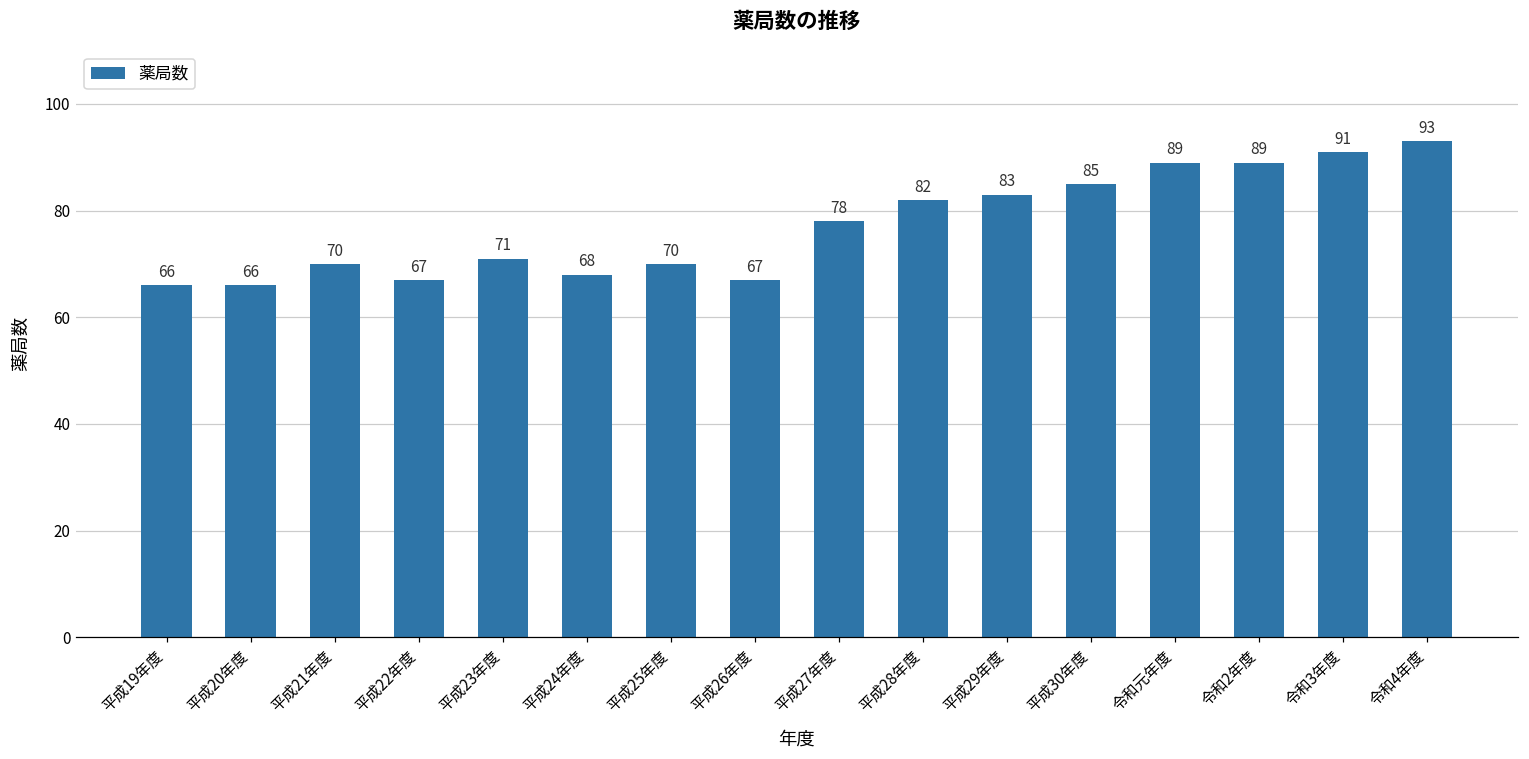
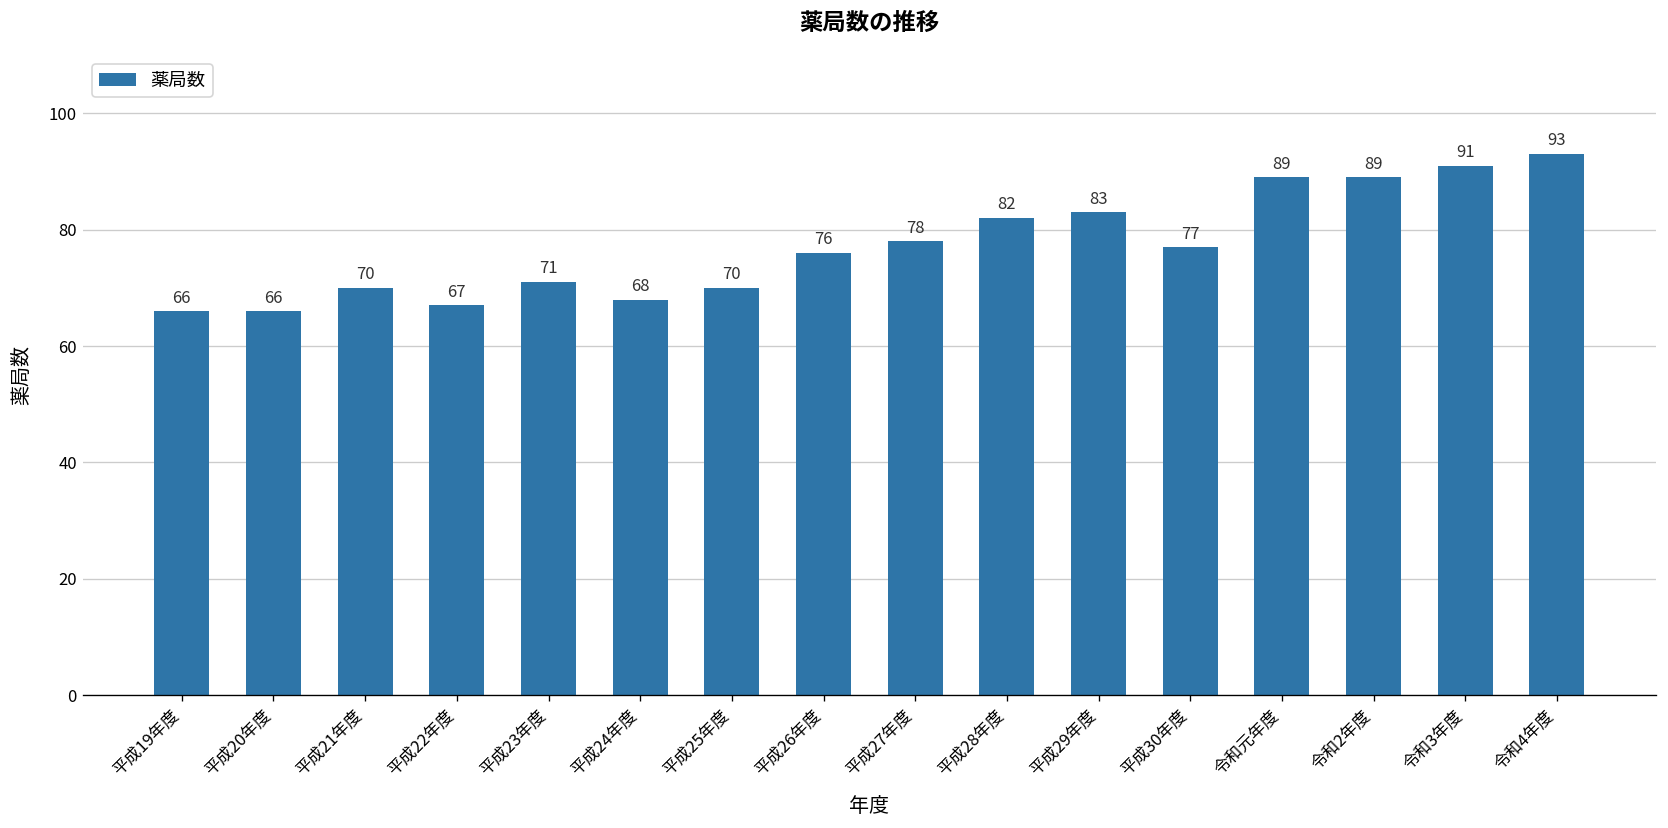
  {
    "平成19年度": 66,
    "平成20年度": 66,
    "平成21年度": 70,
    "平成22年度": 67,
    "平成23年度": 71,
    "平成24年度": 68,
    "平成25年度": 70,
-   "平成26年度": 67,
+   "平成26年度": 76,
    "平成27年度": 78,
    "平成28年度": 82,
    "平成29年度": 83,
-   "平成30年度": 85,
+   "平成30年度": 77,
    "令和元年度": 89,
    "令和2年度": 89,
    "令和3年度": 91,
    "令和4年度": 93
  }
